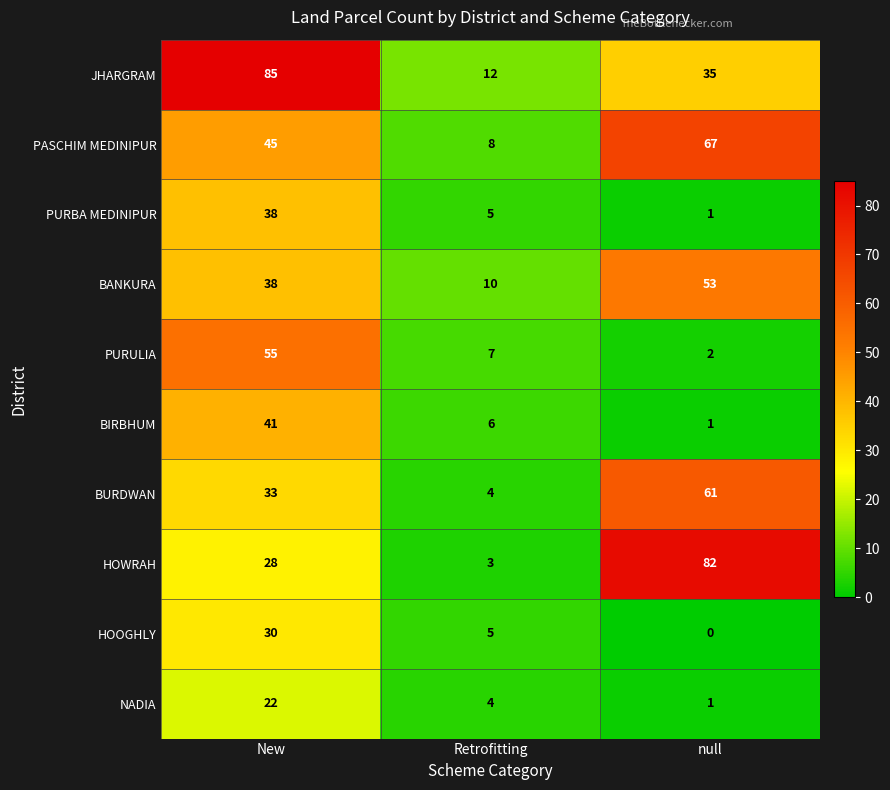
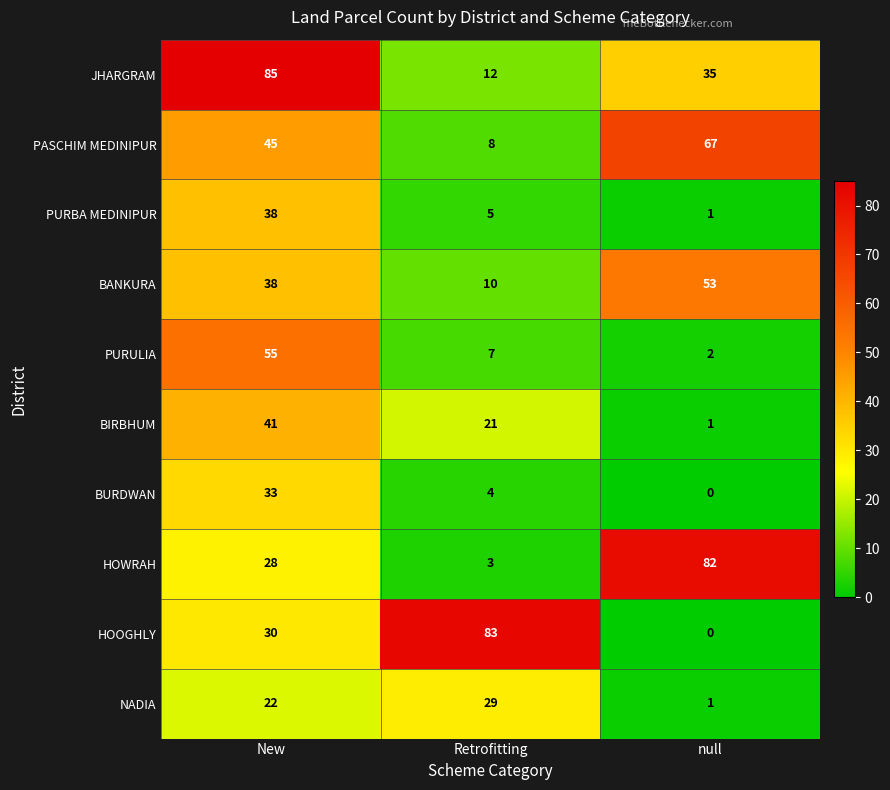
  {
    "JHARGRAM": {
      "New": 85,
      "Retrofitting": 12,
      "null": 35
    },
    "PASCHIM MEDINIPUR": {
      "New": 45,
      "Retrofitting": 8,
      "null": 67
    },
    "PURBA MEDINIPUR": {
      "New": 38,
      "Retrofitting": 5,
      "null": 1
    },
    "BANKURA": {
      "New": 38,
      "Retrofitting": 10,
      "null": 53
    },
    "PURULIA": {
      "New": 55,
      "Retrofitting": 7,
      "null": 2
    },
    "BIRBHUM": {
      "New": 41,
-     "Retrofitting": 6,
+     "Retrofitting": 21,
      "null": 1
    },
    "BURDWAN": {
      "New": 33,
      "Retrofitting": 4,
-     "null": 61
+     "null": 0
    },
    "HOWRAH": {
      "New": 28,
      "Retrofitting": 3,
      "null": 82
    },
    "HOOGHLY": {
      "New": 30,
-     "Retrofitting": 5,
+     "Retrofitting": 83,
      "null": 0
    },
    "NADIA": {
      "New": 22,
-     "Retrofitting": 4,
+     "Retrofitting": 29,
      "null": 1
    }
  }
